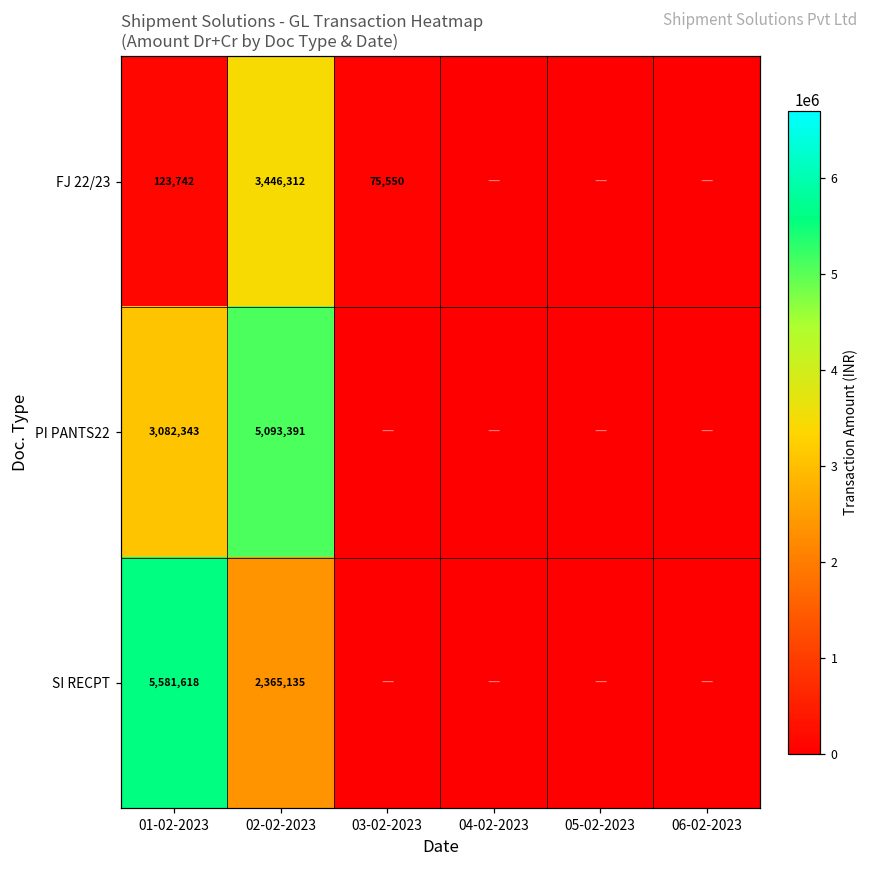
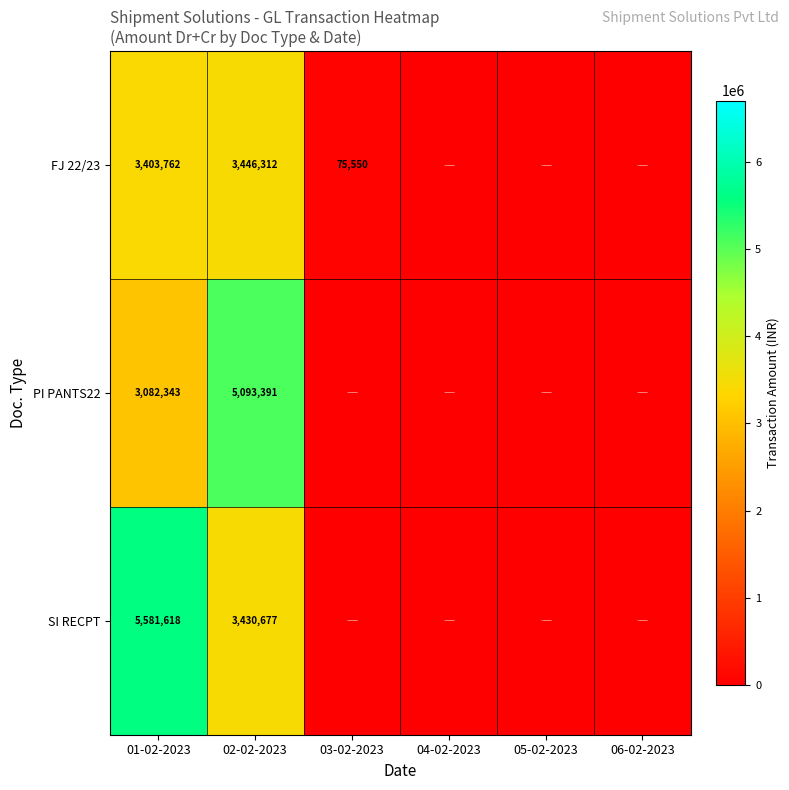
  {
    "FJ 22/23": {
-     "01-02-2023": "123,742",
+     "01-02-2023": "3,403,762",
      "02-02-2023": "3,446,312",
      "03-02-2023": "75,550"
    },
    "PI PANTS22": {
      "01-02-2023": "3,082,343",
      "02-02-2023": "5,093,391"
    },
    "SI RECPT": {
      "01-02-2023": "5,581,618",
-     "02-02-2023": "2,365,135"
+     "02-02-2023": "3,430,677"
    }
  }
